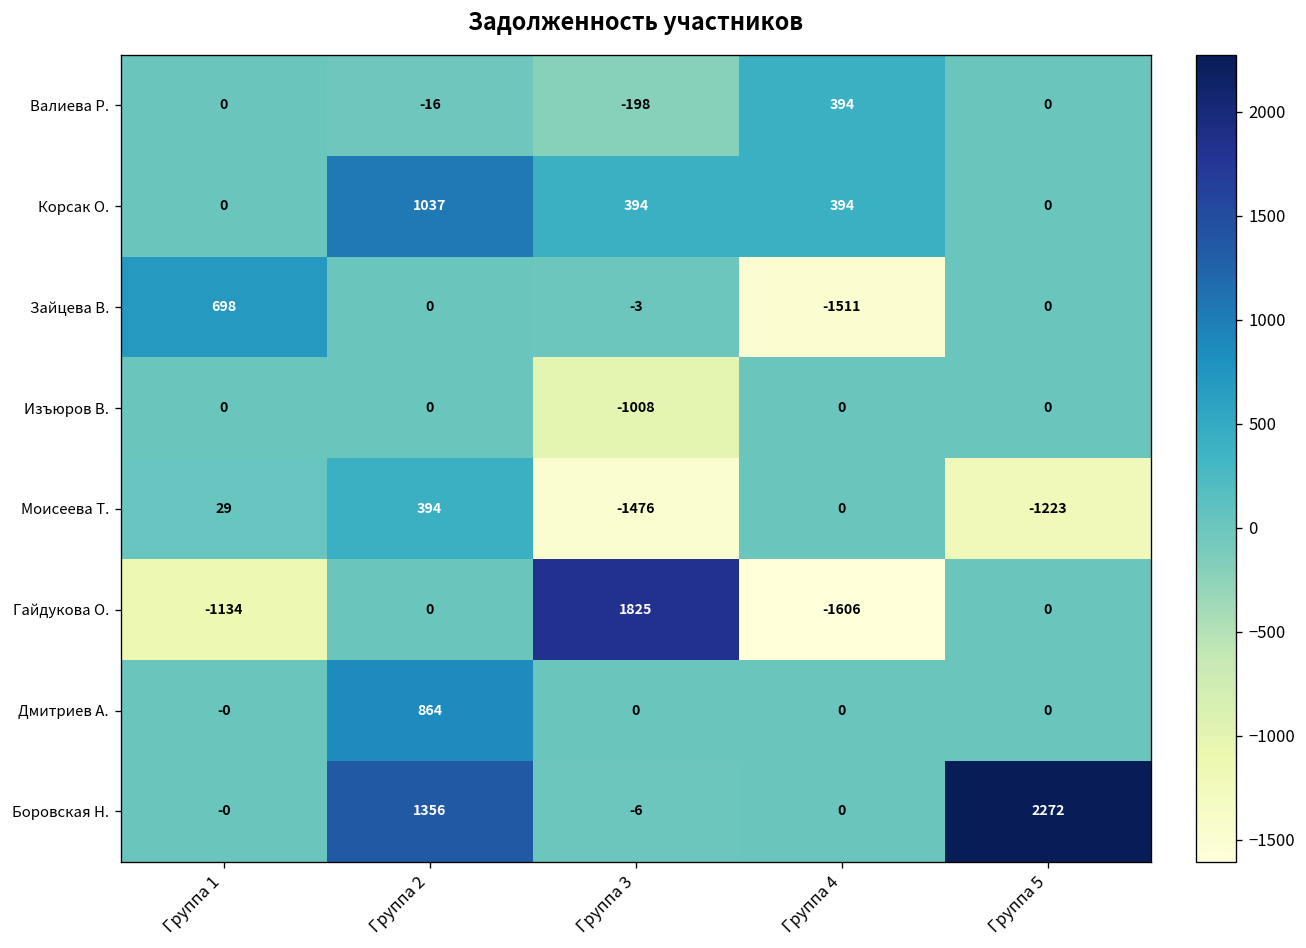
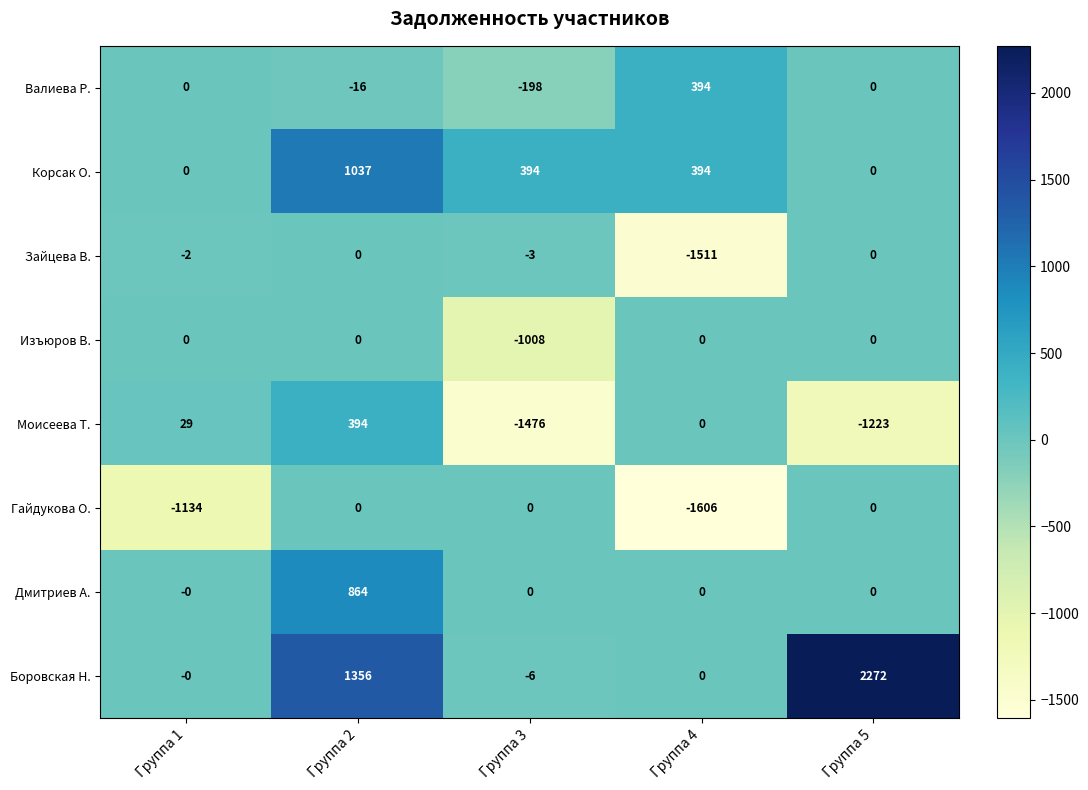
  {
    "Валиева Р.": {
      "Группа 1": 0,
      "Группа 2": -16,
      "Группа 3": -198,
      "Группа 4": 394,
      "Группа 5": 0
    },
    "Корсак О.": {
      "Группа 1": 0,
      "Группа 2": 1037,
      "Группа 3": 394,
      "Группа 4": 394,
      "Группа 5": 0
    },
    "Зайцева В.": {
-     "Группа 1": 698,
+     "Группа 1": -2,
      "Группа 2": 0,
      "Группа 3": -3,
      "Группа 4": -1511,
      "Группа 5": 0
    },
    "Изъюров В.": {
      "Группа 1": 0,
      "Группа 2": 0,
      "Группа 3": -1008,
      "Группа 4": 0,
      "Группа 5": 0
    },
    "Моисеева Т.": {
      "Группа 1": 29,
      "Группа 2": 394,
      "Группа 3": -1476,
      "Группа 4": 0,
      "Группа 5": -1223
    },
    "Гайдукова О.": {
      "Группа 1": -1134,
      "Группа 2": 0,
-     "Группа 3": 1825,
+     "Группа 3": 0,
      "Группа 4": -1606,
      "Группа 5": 0
    },
    "Дмитриев А.": {
      "Группа 1": -0,
      "Группа 2": 864,
      "Группа 3": 0,
      "Группа 4": 0,
      "Группа 5": 0
    },
    "Боровская Н.": {
      "Группа 1": -0,
      "Группа 2": 1356,
      "Группа 3": -6,
      "Группа 4": 0,
      "Группа 5": 2272
    }
  }
